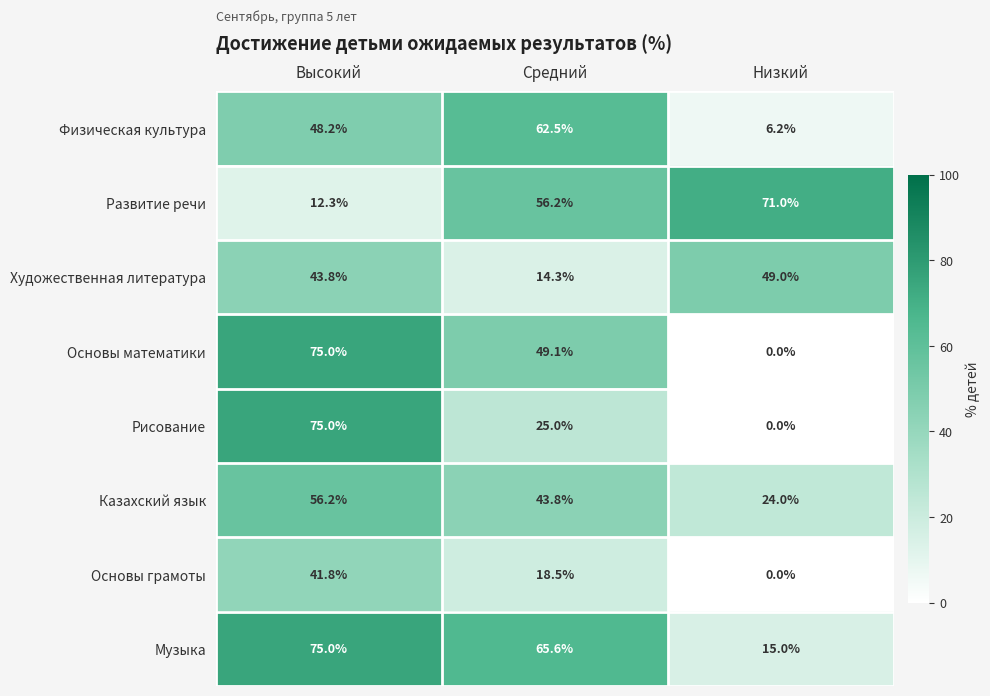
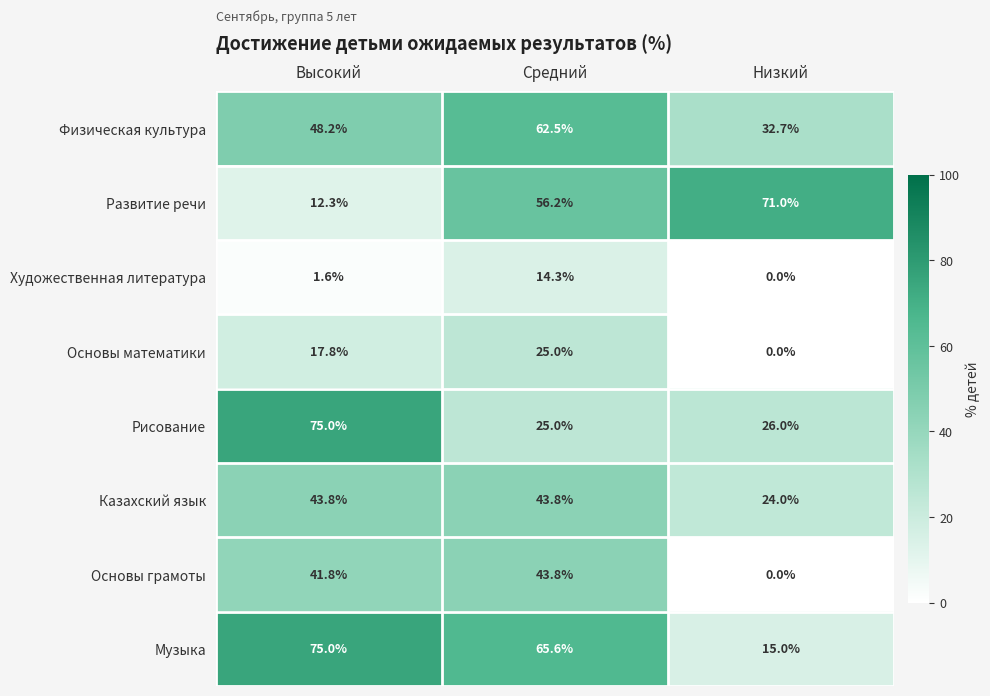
  {
    "Физическая культура": {
      "Высокий": "48.2%",
      "Средний": "62.5%",
-     "Низкий": "6.2%"
+     "Низкий": "32.7%"
    },
    "Развитие речи": {
      "Высокий": "12.3%",
      "Средний": "56.2%",
      "Низкий": "71.0%"
    },
    "Художественная литература": {
-     "Высокий": "43.8%",
+     "Высокий": "1.6%",
      "Средний": "14.3%",
-     "Низкий": "49.0%"
+     "Низкий": "0.0%"
    },
    "Основы математики": {
-     "Высокий": "75.0%",
-     "Средний": "49.1%",
+     "Высокий": "17.8%",
+     "Средний": "25.0%",
      "Низкий": "0.0%"
    },
    "Рисование": {
      "Высокий": "75.0%",
      "Средний": "25.0%",
-     "Низкий": "0.0%"
+     "Низкий": "26.0%"
    },
    "Казахский язык": {
-     "Высокий": "56.2%",
+     "Высокий": "43.8%",
      "Средний": "43.8%",
      "Низкий": "24.0%"
    },
    "Основы грамоты": {
      "Высокий": "41.8%",
-     "Средний": "18.5%",
+     "Средний": "43.8%",
      "Низкий": "0.0%"
    },
    "Музыка": {
      "Высокий": "75.0%",
      "Средний": "65.6%",
      "Низкий": "15.0%"
    }
  }
